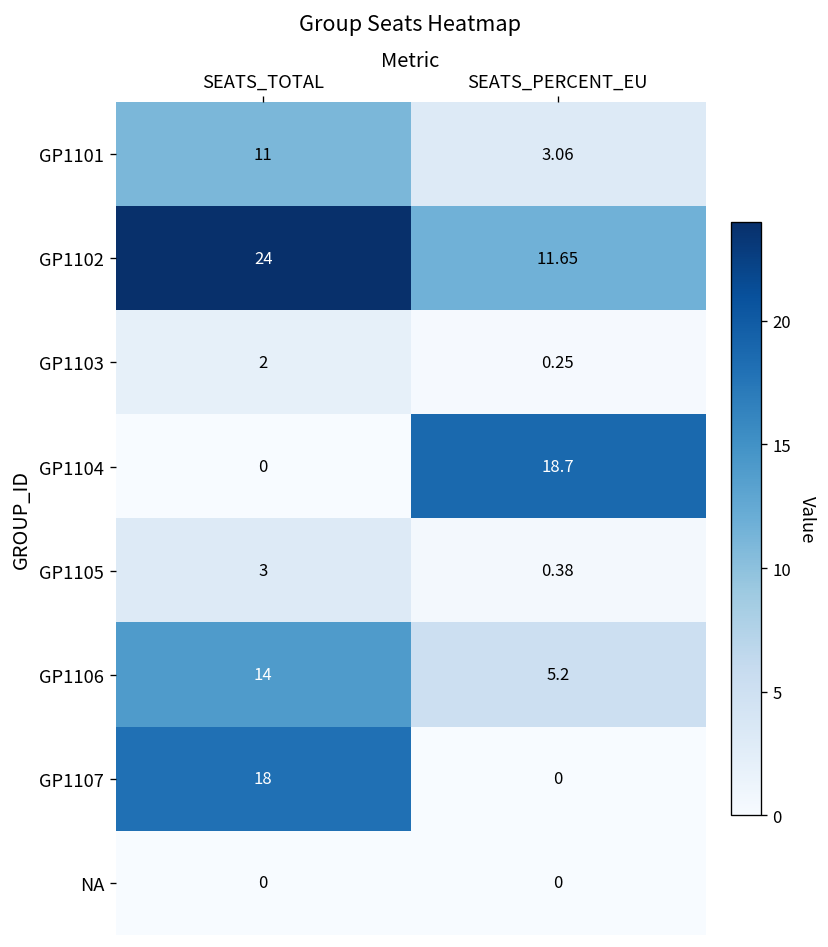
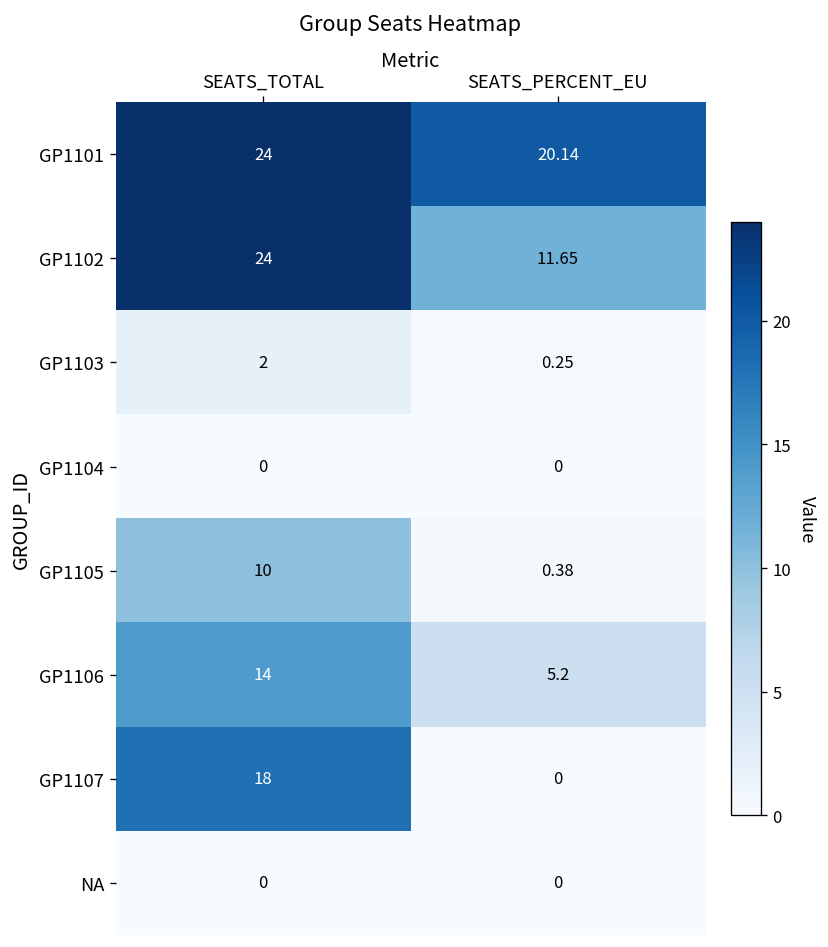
  {
    "GP1101": {
-     "SEATS_TOTAL": 11,
-     "SEATS_PERCENT_EU": 3.06
+     "SEATS_TOTAL": 24,
+     "SEATS_PERCENT_EU": 20.14
    },
    "GP1102": {
      "SEATS_TOTAL": 24,
      "SEATS_PERCENT_EU": 11.65
    },
    "GP1103": {
      "SEATS_TOTAL": 2,
      "SEATS_PERCENT_EU": 0.25
    },
    "GP1104": {
      "SEATS_TOTAL": 0,
-     "SEATS_PERCENT_EU": 18.7
+     "SEATS_PERCENT_EU": 0
    },
    "GP1105": {
-     "SEATS_TOTAL": 3,
+     "SEATS_TOTAL": 10,
      "SEATS_PERCENT_EU": 0.38
    },
    "GP1106": {
      "SEATS_TOTAL": 14,
      "SEATS_PERCENT_EU": 5.2
    },
    "GP1107": {
      "SEATS_TOTAL": 18,
      "SEATS_PERCENT_EU": 0
    },
    "NA": {
      "SEATS_TOTAL": 0,
      "SEATS_PERCENT_EU": 0
    }
  }
